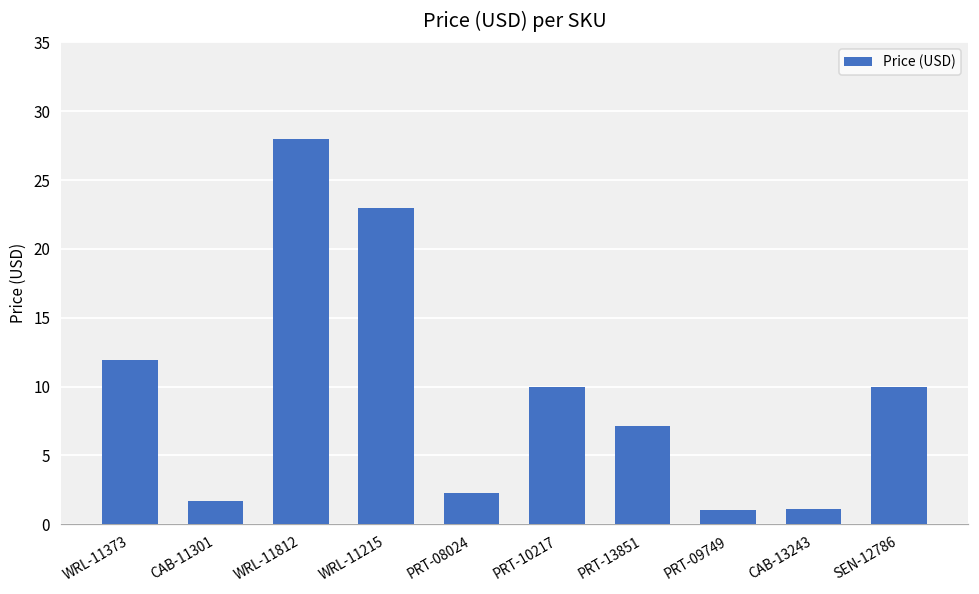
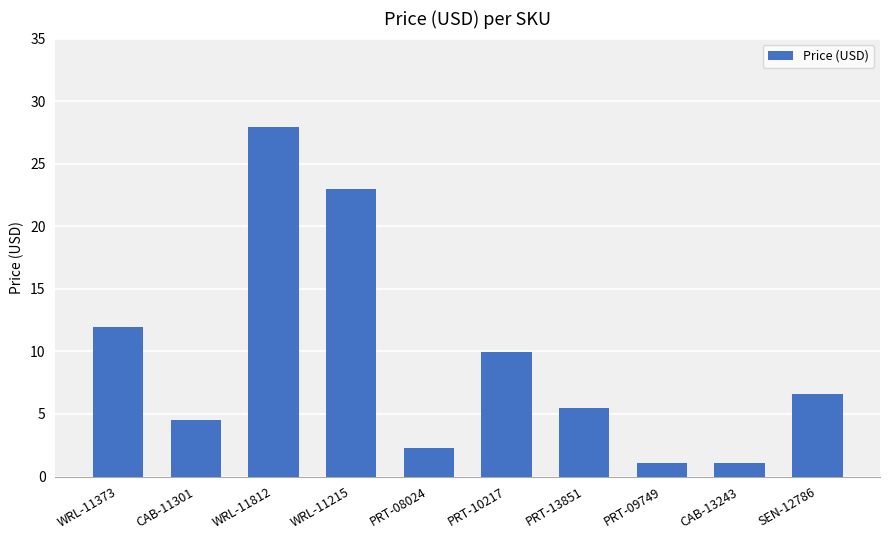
  {
    "WRL-11373": 12.0,
-   "CAB-11301": 1.7,
+   "CAB-11301": 4.5,
    "WRL-11812": 28.0,
    "WRL-11215": 23.0,
    "PRT-08024": 2.3,
    "PRT-10217": 10.0,
-   "PRT-13851": 7.1,
+   "PRT-13851": 5.5,
    "PRT-09749": 1.1,
    "CAB-13243": 1.1,
-   "SEN-12786": 10.0
+   "SEN-12786": 6.6
  }
